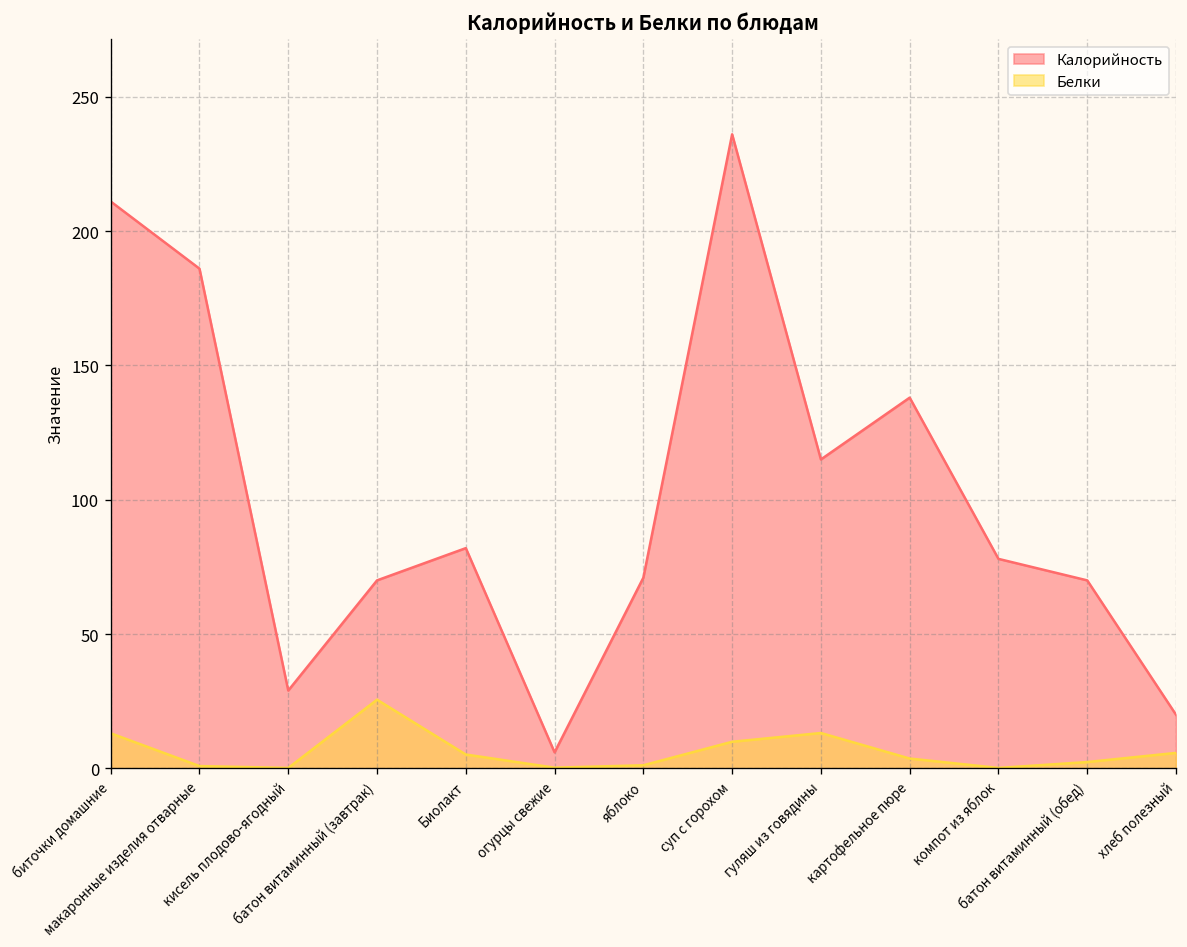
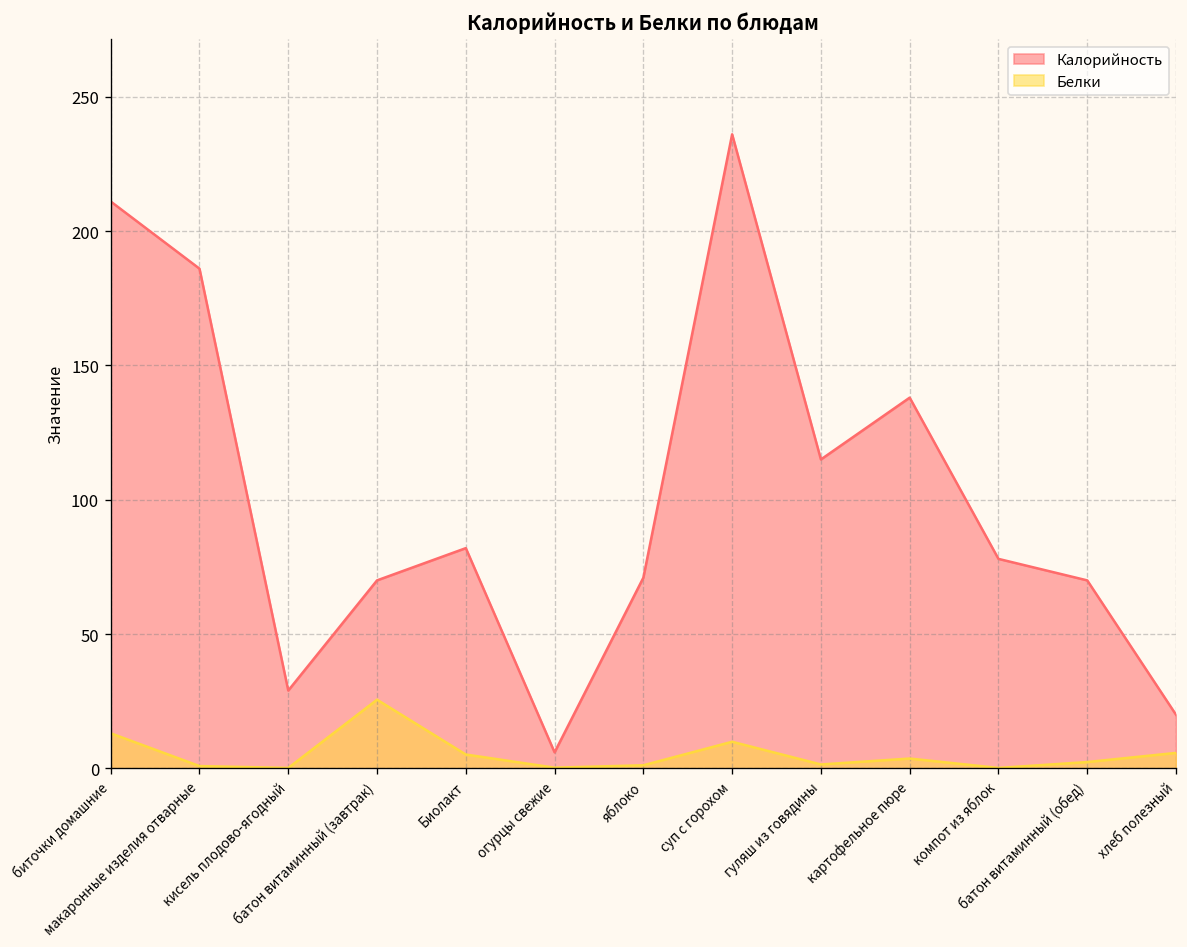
  {
    "Калорийность": {
      "биточки домашние": 211,
      "макаронные изделия отварные": 186,
      "кисель плодово-ягодный": 29,
      "батон витаминный (завтрак)": 70,
      "Биолакт": 82,
      "огурцы свежие": 6,
      "яблоко": 71,
      "суп с горохом": 236,
      "гуляш из говядины": 115,
      "картофельное пюре": 138,
      "компот из яблок": 78,
      "батон витаминный (обед)": 70,
      "хлеб полезный": 20
    },
    "Белки": {
      "биточки домашние": 13,
      "макаронные изделия отварные": 1,
      "кисель плодово-ягодный": 0,
      "батон витаминный (завтрак)": 26,
      "Биолакт": 5,
      "огурцы свежие": 0,
      "яблоко": 1,
      "суп с горохом": 10,
-     "гуляш из говядины": 13,
+     "гуляш из говядины": 2,
      "картофельное пюре": 4,
      "компот из яблок": 0,
      "батон витаминный (обед)": 2,
      "хлеб полезный": 6
    }
  }
